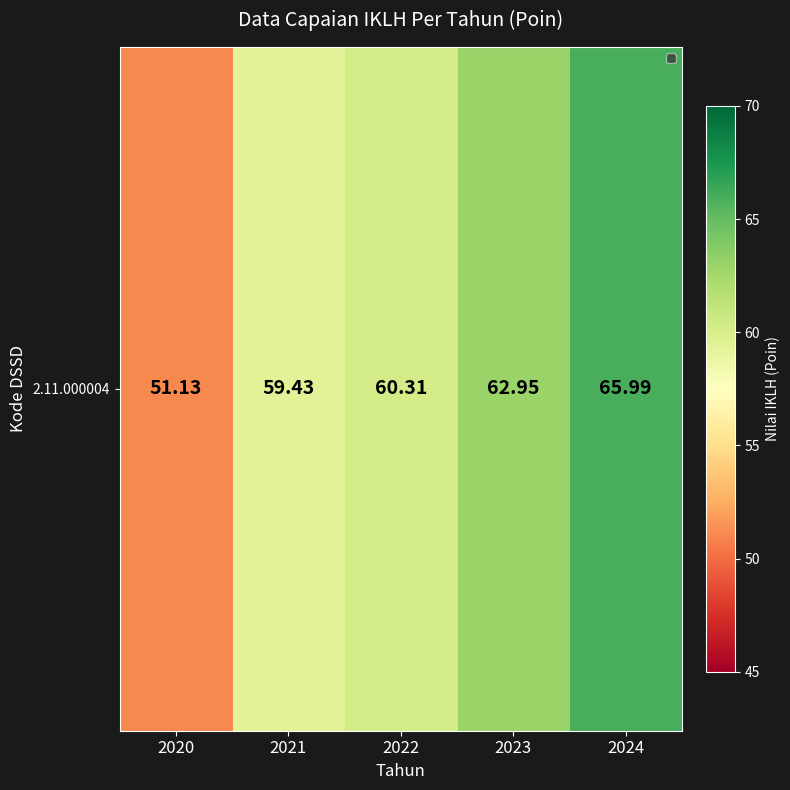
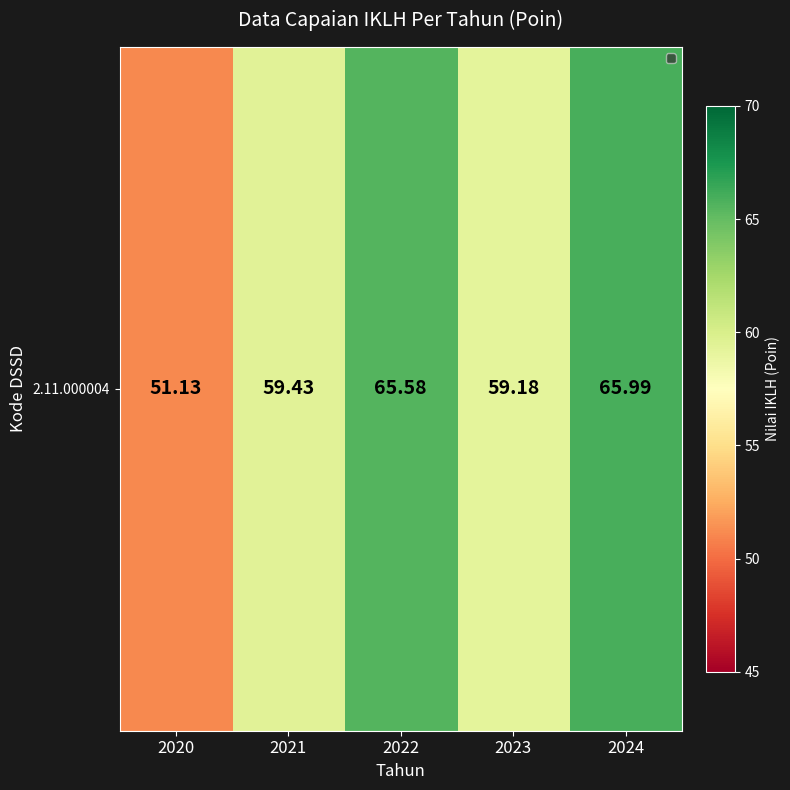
  {
    "2.11.000004": {
      "2020": 51.13,
      "2021": 59.43,
-     "2022": 60.31,
-     "2023": 62.95,
+     "2022": 65.58,
+     "2023": 59.18,
      "2024": 65.99
    }
  }
